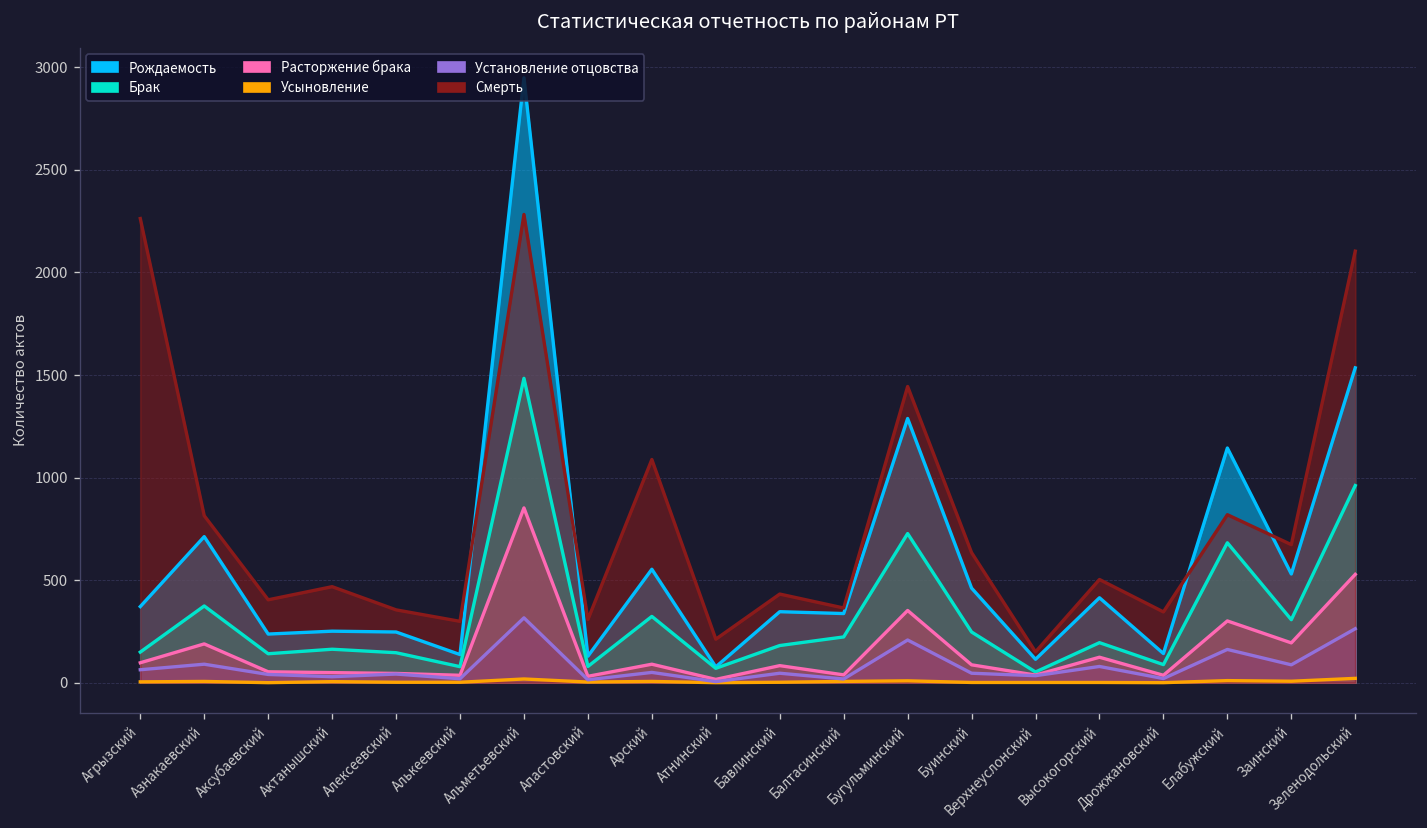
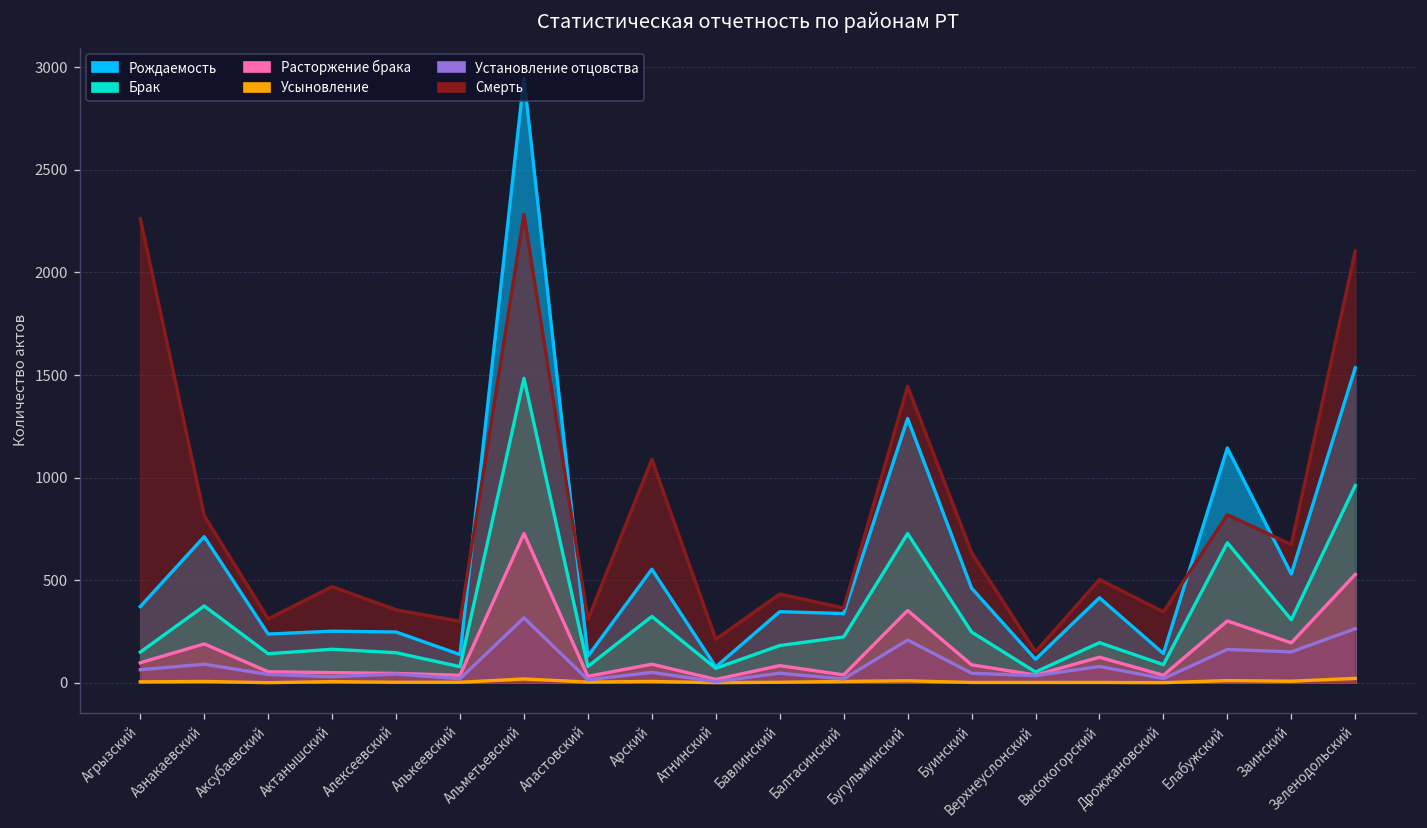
  {
    "Расторжение брака": {
      "Агрызский": 100,
      "Азнакаевский": 190,
      "Актанышский": 50,
      "Алькеевский": 40,
-     "Альметьевский": 850,
+     "Альметьевский": 730,
      "Апастовский": 30,
      "Арский": 90,
      "Бавлинский": 80,
      "Балтасинский": 40,
      "Бугульминский": 350,
      "Буинский": 90,
      "Высокогорский": 120,
      "Дрожжановский": 40,
      "Елабужский": 300,
      "Заинский": 190,
      "Зеленодольский": 530
    },
    "Усыновление": {
      "Агрызский": 0,
      "Азнакаевский": 10,
      "Аксубаевский": 0,
      "Актанышский": 10,
      "Алексеевский": 0,
      "Алькеевский": 0,
      "Альметьевский": 20,
      "Арский": 10,
      "Бавлинский": 0,
      "Бугульминский": 10,
      "Буинский": 0,
      "Верхнеуслонский": 0,
      "Высокогорский": 0,
      "Дрожжановский": 0,
      "Елабужский": 10,
      "Заинский": 10,
      "Зеленодольский": 20
    },
    "Установление отцовства": {
      "Агрызский": 60,
      "Азнакаевский": 90,
      "Актанышский": 30,
      "Алькеевский": 20,
      "Альметьевский": 320,
      "Арский": 50,
      "Бавлинский": 50,
      "Бугульминский": 210,
      "Буинский": 50,
      "Высокогорский": 80,
      "Дрожжановский": 20,
      "Елабужский": 160,
-     "Заинский": 90,
+     "Заинский": 150,
      "Зеленодольский": 260
    },
    "Смерть": {
      "Агрызский": 2260,
      "Азнакаевский": 810,
-     "Аксубаевский": 400,
+     "Аксубаевский": 310,
      "Актанышский": 470,
      "Алексеевский": 360,
      "Алькеевский": 300,
      "Альметьевский": 2280,
      "Апастовский": 310,
      "Арский": 1090,
      "Атнинский": 210,
      "Бавлинский": 430,
      "Балтасинский": 360,
      "Бугульминский": 1440,
      "Буинский": 630,
      "Верхнеуслонский": 150,
      "Высокогорский": 500,
      "Дрожжановский": 350,
      "Елабужский": 820,
      "Заинский": 670,
      "Зеленодольский": 2100
    }
  }
